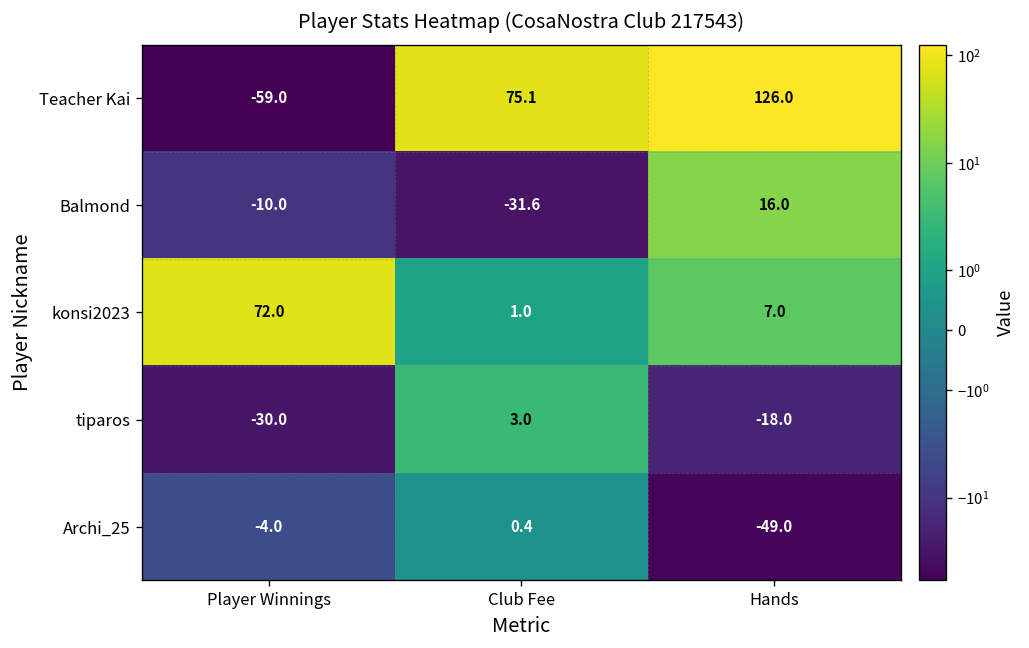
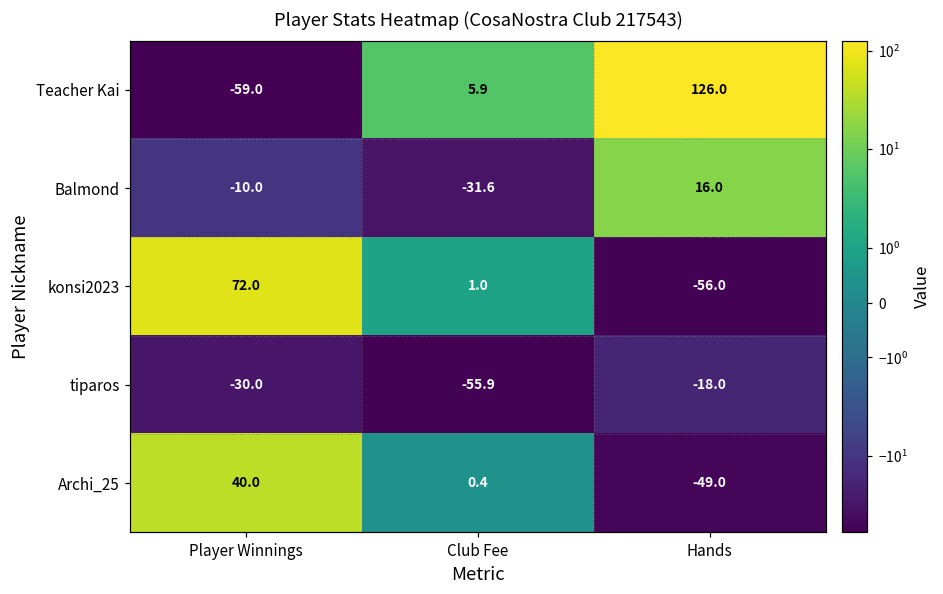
  {
    "Teacher Kai": {
      "Player Winnings": -59.0,
-     "Club Fee": 75.1,
+     "Club Fee": 5.9,
      "Hands": 126.0
    },
    "Balmond": {
      "Player Winnings": -10.0,
      "Club Fee": -31.6,
      "Hands": 16.0
    },
    "konsi2023": {
      "Player Winnings": 72.0,
      "Club Fee": 1.0,
-     "Hands": 7.0
+     "Hands": -56.0
    },
    "tiparos": {
      "Player Winnings": -30.0,
-     "Club Fee": 3.0,
+     "Club Fee": -55.9,
      "Hands": -18.0
    },
    "Archi_25": {
-     "Player Winnings": -4.0,
+     "Player Winnings": 40.0,
      "Club Fee": 0.4,
      "Hands": -49.0
    }
  }
